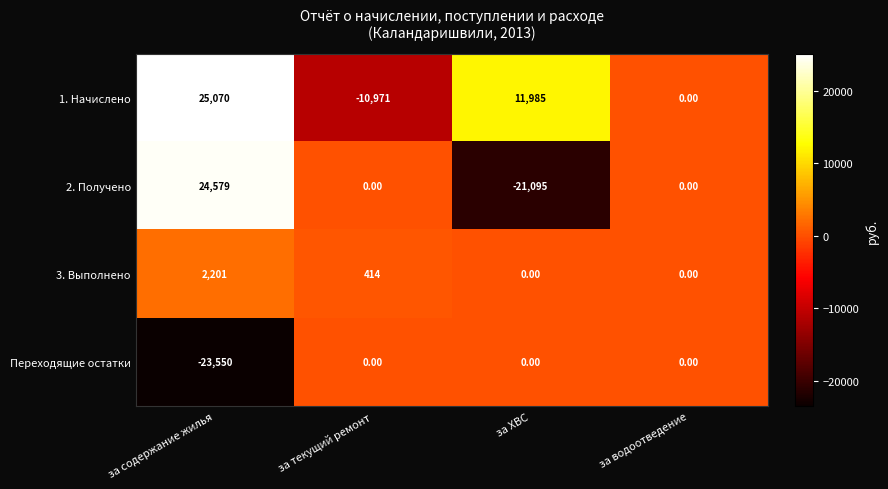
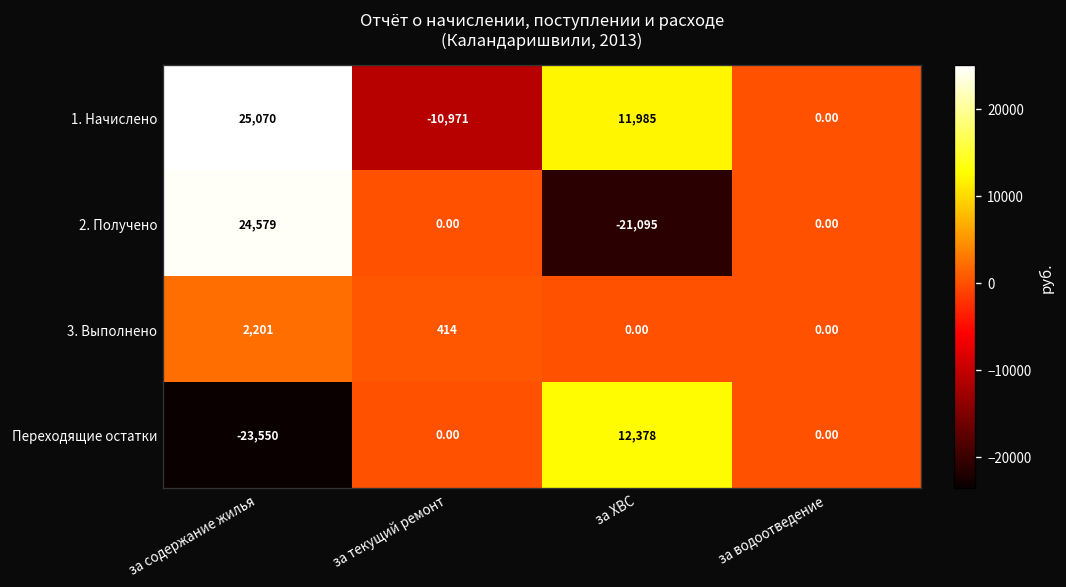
  {
    "1. Начислено": {
      "за содержание жилья": "25,070",
      "за текущий ремонт": "-10,971",
      "за ХВС": "11,985",
      "за водоотведение": "0.00"
    },
    "2. Получено": {
      "за содержание жилья": "24,579",
      "за текущий ремонт": "0.00",
      "за ХВС": "-21,095",
      "за водоотведение": "0.00"
    },
    "3. Выполнено": {
      "за содержание жилья": "2,201",
      "за текущий ремонт": "414",
      "за ХВС": "0.00",
      "за водоотведение": "0.00"
    },
    "Переходящие остатки": {
      "за содержание жилья": "-23,550",
      "за текущий ремонт": "0.00",
-     "за ХВС": "0.00",
+     "за ХВС": "12,378",
      "за водоотведение": "0.00"
    }
  }
